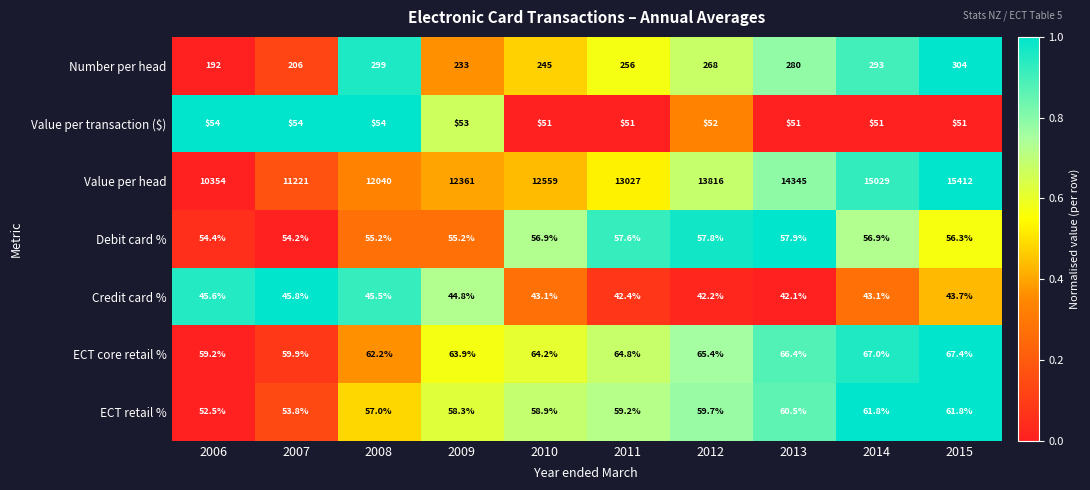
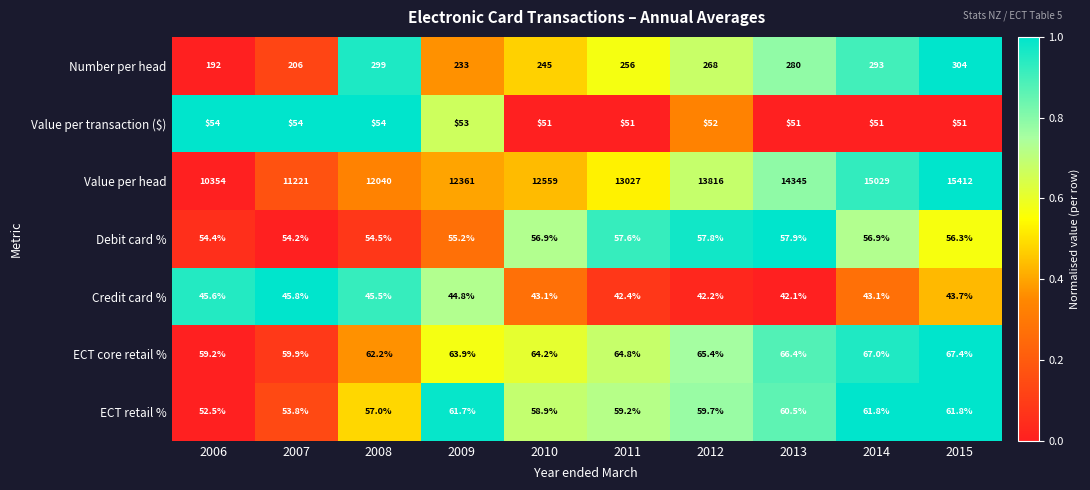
  {
    "Number per head": {
      "2006": "192",
      "2007": "206",
      "2008": "299",
      "2009": "233",
      "2010": "245",
      "2011": "256",
      "2012": "268",
      "2013": "280",
      "2014": "293",
      "2015": "304"
    },
    "Value per transaction ($)": {
      "2006": "$54",
      "2007": "$54",
      "2008": "$54",
      "2009": "$53",
      "2010": "$51",
      "2011": "$51",
      "2012": "$52",
      "2013": "$51",
      "2014": "$51",
      "2015": "$51"
    },
    "Value per head": {
      "2006": "10354",
      "2007": "11221",
      "2008": "12040",
      "2009": "12361",
      "2010": "12559",
      "2011": "13027",
      "2012": "13816",
      "2013": "14345",
      "2014": "15029",
      "2015": "15412"
    },
    "Debit card %": {
      "2006": "54.4%",
      "2007": "54.2%",
-     "2008": "55.2%",
+     "2008": "54.5%",
      "2009": "55.2%",
      "2010": "56.9%",
      "2011": "57.6%",
      "2012": "57.8%",
      "2013": "57.9%",
      "2014": "56.9%",
      "2015": "56.3%"
    },
    "Credit card %": {
      "2006": "45.6%",
      "2007": "45.8%",
      "2008": "45.5%",
      "2009": "44.8%",
      "2010": "43.1%",
      "2011": "42.4%",
      "2012": "42.2%",
      "2013": "42.1%",
      "2014": "43.1%",
      "2015": "43.7%"
    },
    "ECT core retail %": {
      "2006": "59.2%",
      "2007": "59.9%",
      "2008": "62.2%",
      "2009": "63.9%",
      "2010": "64.2%",
      "2011": "64.8%",
      "2012": "65.4%",
      "2013": "66.4%",
      "2014": "67.0%",
      "2015": "67.4%"
    },
    "ECT retail %": {
      "2006": "52.5%",
      "2007": "53.8%",
      "2008": "57.0%",
-     "2009": "58.3%",
+     "2009": "61.7%",
      "2010": "58.9%",
      "2011": "59.2%",
      "2012": "59.7%",
      "2013": "60.5%",
      "2014": "61.8%",
      "2015": "61.8%"
    }
  }
